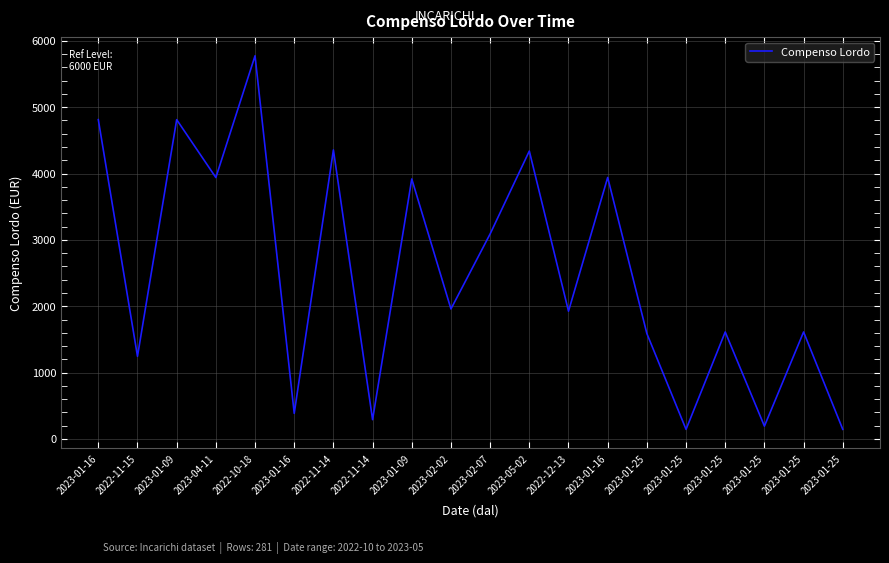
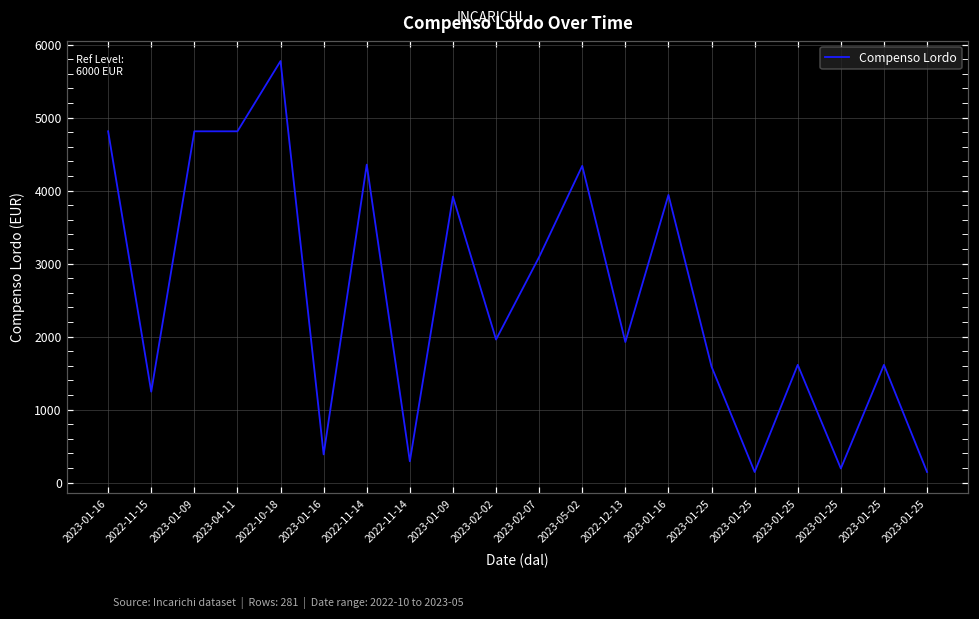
  {
    "2022-11-15": 1200,
-   "2023-04-11": 3900,
+   "2023-04-11": 4800,
    "2022-10-18": 5800,
    "2023-02-02": 2000,
    "2023-02-07": 3100,
    "2023-05-02": 4300,
    "2022-12-13": 1900
  }
